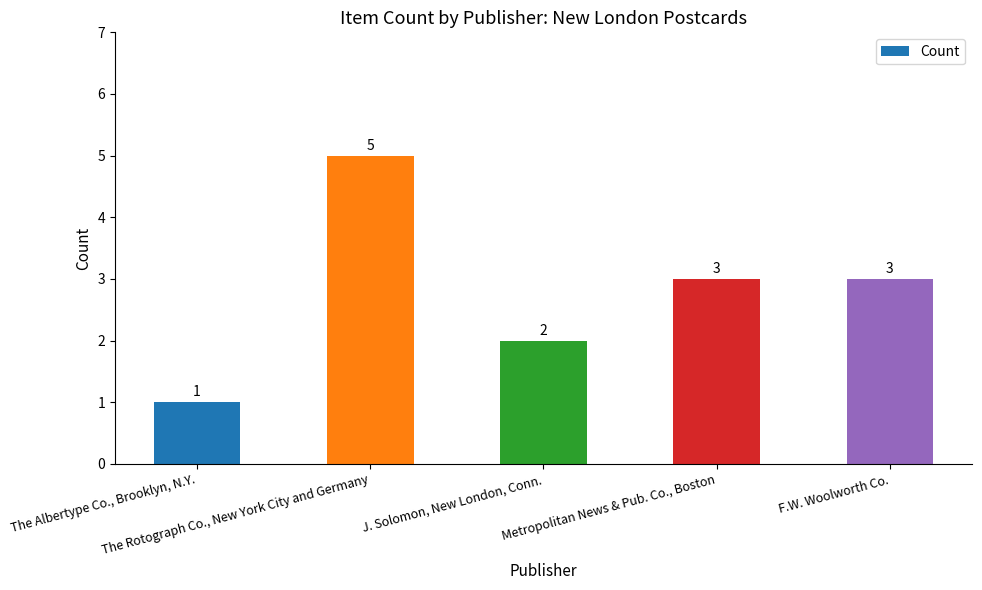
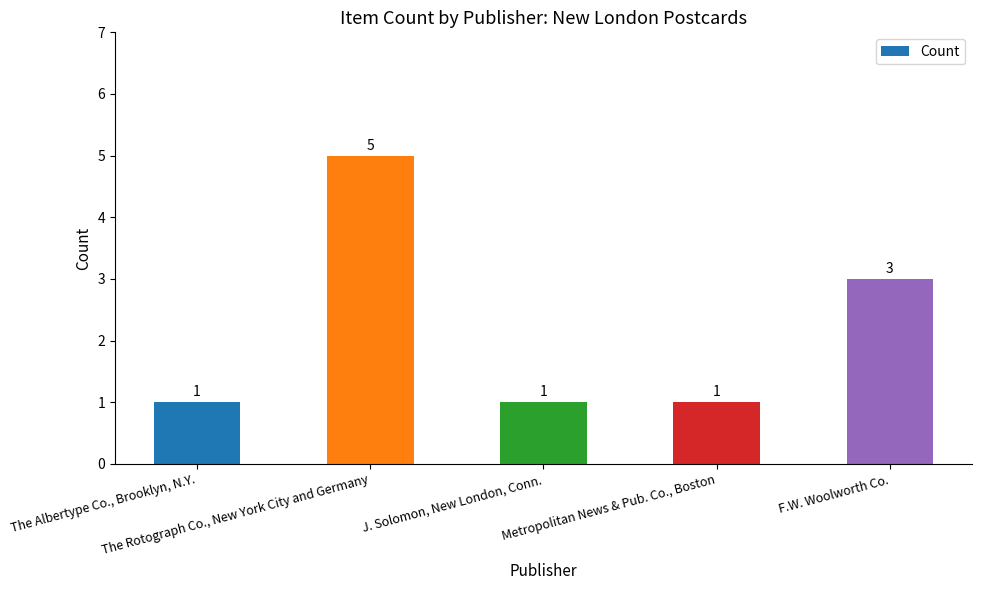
  {
    "The Albertype Co., Brooklyn, N.Y.": 1,
    "The Rotograph Co., New York City and Germany": 5,
-   "J. Solomon, New London, Conn.": 2,
-   "Metropolitan News & Pub. Co., Boston": 3,
+   "J. Solomon, New London, Conn.": 1,
+   "Metropolitan News & Pub. Co., Boston": 1,
    "F.W. Woolworth Co.": 3
  }
